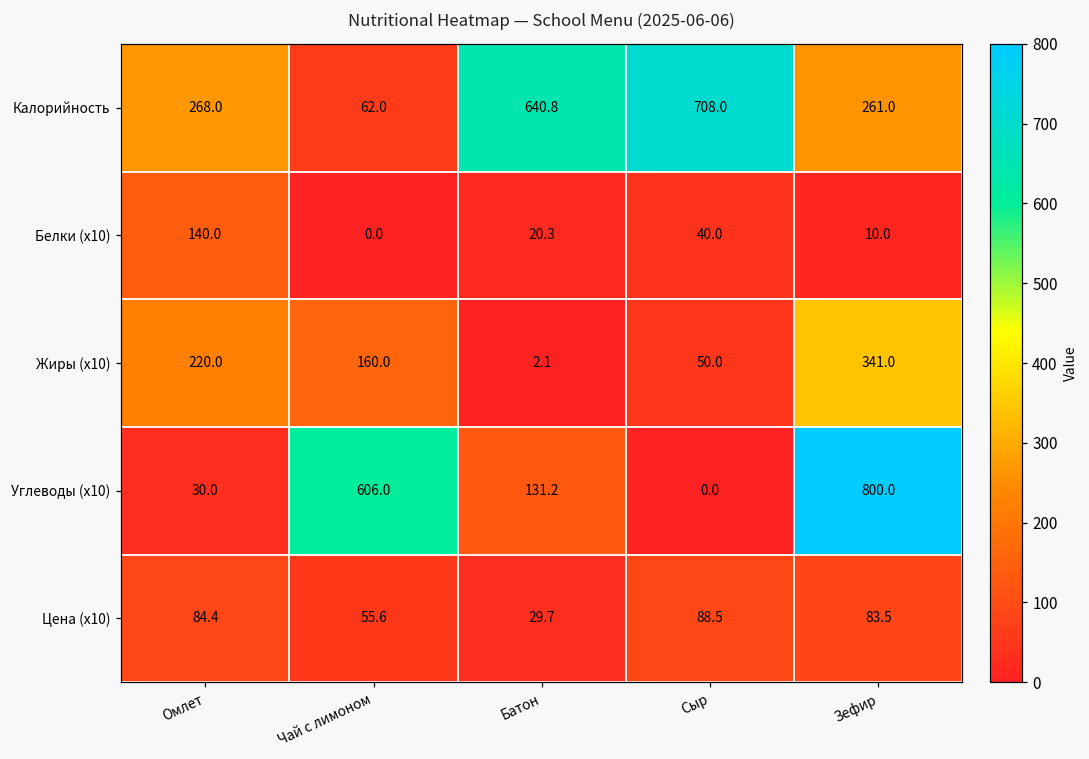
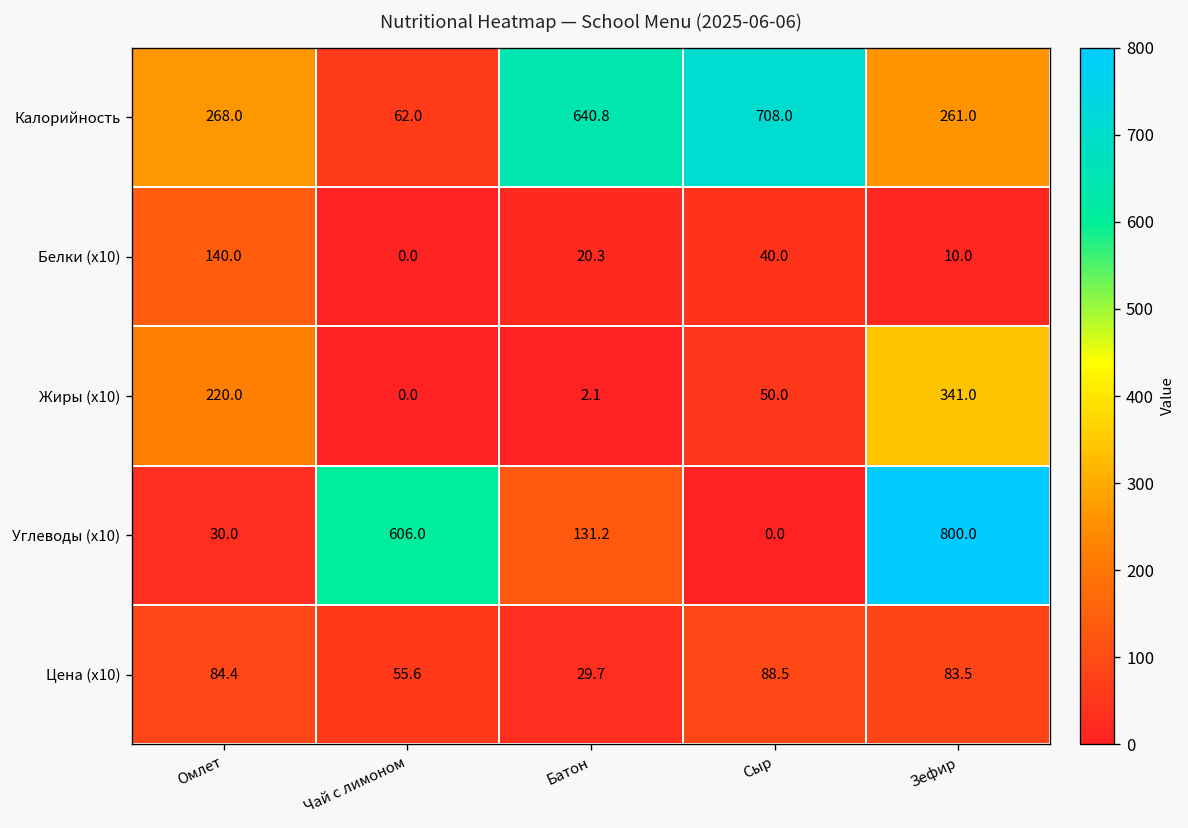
  {
    "Калорийность": {
      "Омлет": 268.0,
      "Чай с лимоном": 62.0,
      "Батон": 640.8,
      "Сыр": 708.0,
      "Зефир": 261.0
    },
    "Белки (x10)": {
      "Омлет": 140.0,
      "Чай с лимоном": 0.0,
      "Батон": 20.3,
      "Сыр": 40.0,
      "Зефир": 10.0
    },
    "Жиры (x10)": {
      "Омлет": 220.0,
-     "Чай с лимоном": 160.0,
+     "Чай с лимоном": 0.0,
      "Батон": 2.1,
      "Сыр": 50.0,
      "Зефир": 341.0
    },
    "Углеводы (x10)": {
      "Омлет": 30.0,
      "Чай с лимоном": 606.0,
      "Батон": 131.2,
      "Сыр": 0.0,
      "Зефир": 800.0
    },
    "Цена (x10)": {
      "Омлет": 84.4,
      "Чай с лимоном": 55.6,
      "Батон": 29.7,
      "Сыр": 88.5,
      "Зефир": 83.5
    }
  }
